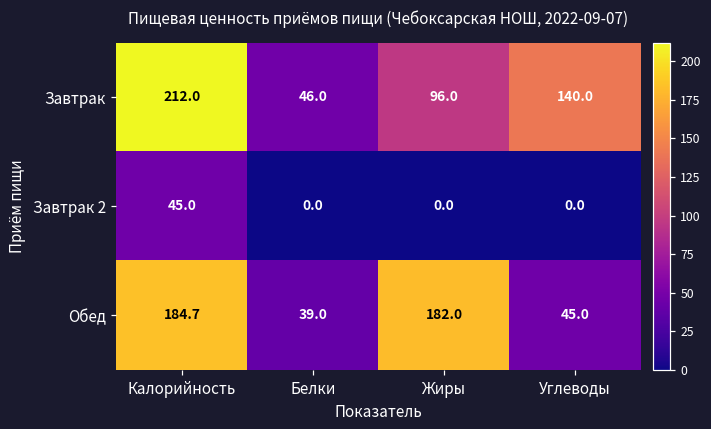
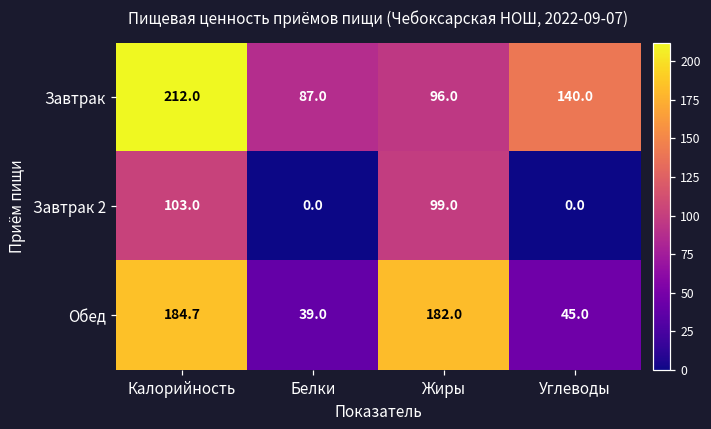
  {
    "Завтрак": {
      "Калорийность": 212.0,
-     "Белки": 46.0,
+     "Белки": 87.0,
      "Жиры": 96.0,
      "Углеводы": 140.0
    },
    "Завтрак 2": {
-     "Калорийность": 45.0,
+     "Калорийность": 103.0,
      "Белки": 0.0,
-     "Жиры": 0.0,
+     "Жиры": 99.0,
      "Углеводы": 0.0
    },
    "Обед": {
      "Калорийность": 184.7,
      "Белки": 39.0,
      "Жиры": 182.0,
      "Углеводы": 45.0
    }
  }
